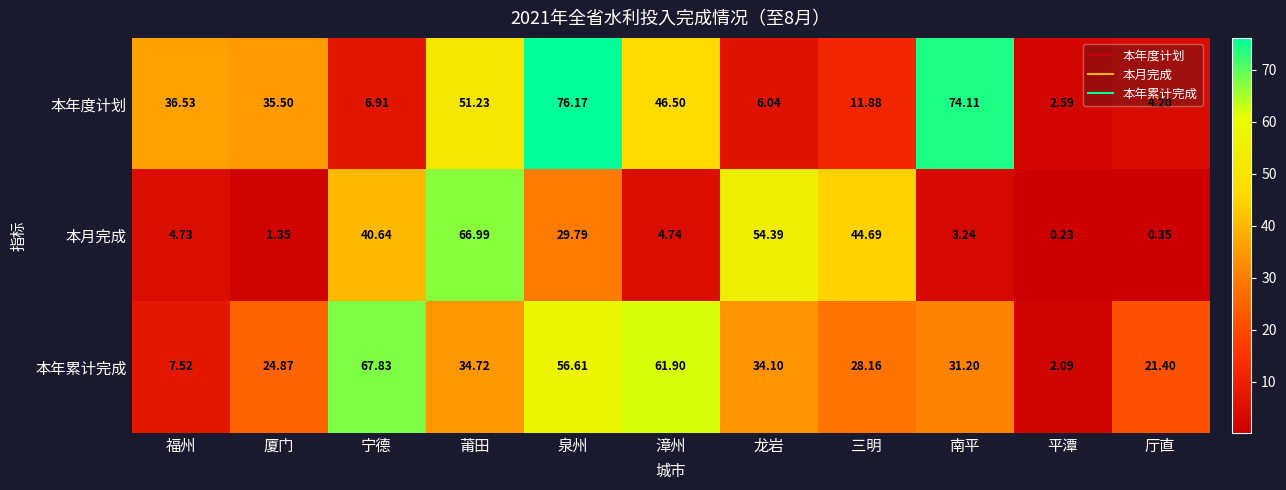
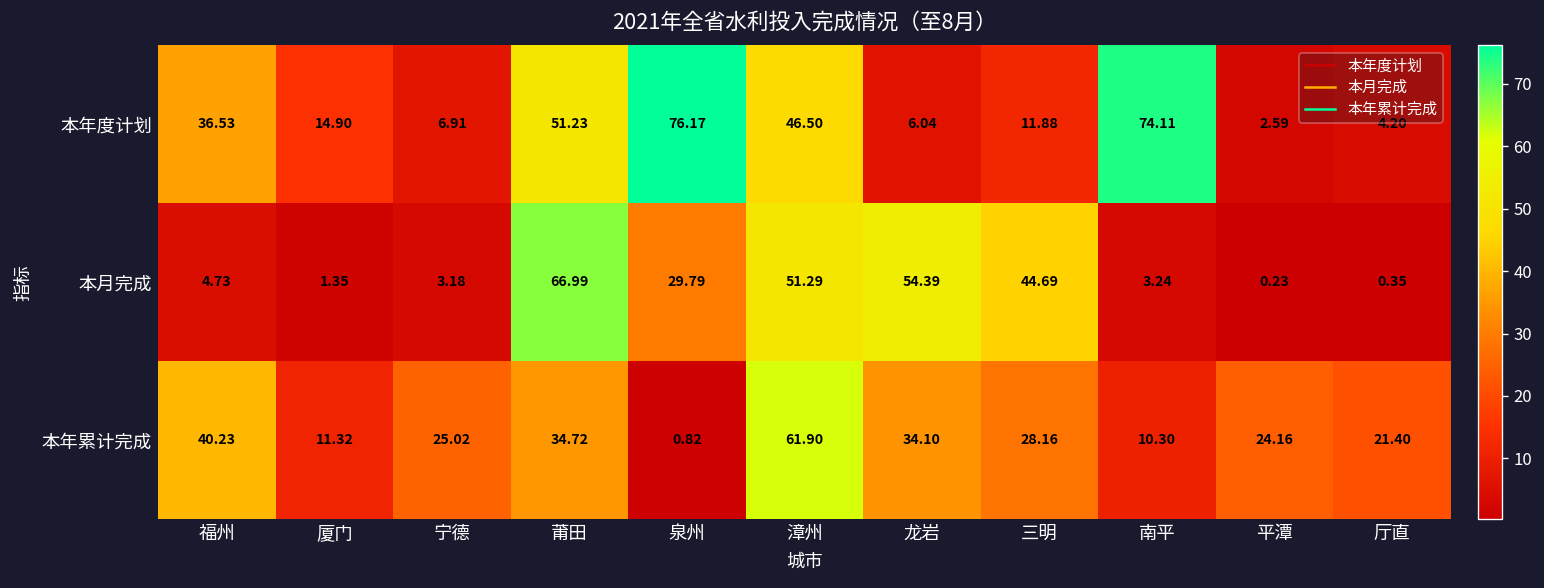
  {
    "本年度计划": {
      "福州": 36.53,
-     "厦门": 35.50,
+     "厦门": 14.90,
      "宁德": 6.91,
      "莆田": 51.23,
      "泉州": 76.17,
      "漳州": 46.50,
      "龙岩": 6.04,
      "三明": 11.88,
      "南平": 74.11,
      "平潭": 2.59
    },
    "本月完成": {
      "福州": 4.73,
      "厦门": 1.35,
-     "宁德": 40.64,
+     "宁德": 3.18,
      "莆田": 66.99,
      "泉州": 29.79,
-     "漳州": 4.74,
+     "漳州": 51.29,
      "龙岩": 54.39,
      "三明": 44.69,
      "南平": 3.24,
      "平潭": 0.23,
      "厅直": 0.35
    },
    "本年累计完成": {
-     "福州": 7.52,
-     "厦门": 24.87,
-     "宁德": 67.83,
+     "福州": 40.23,
+     "厦门": 11.32,
+     "宁德": 25.02,
      "莆田": 34.72,
-     "泉州": 56.61,
+     "泉州": 0.82,
      "漳州": 61.90,
      "龙岩": 34.10,
      "三明": 28.16,
-     "南平": 31.20,
-     "平潭": 2.09,
+     "南平": 10.30,
+     "平潭": 24.16,
      "厅直": 21.40
    }
  }
